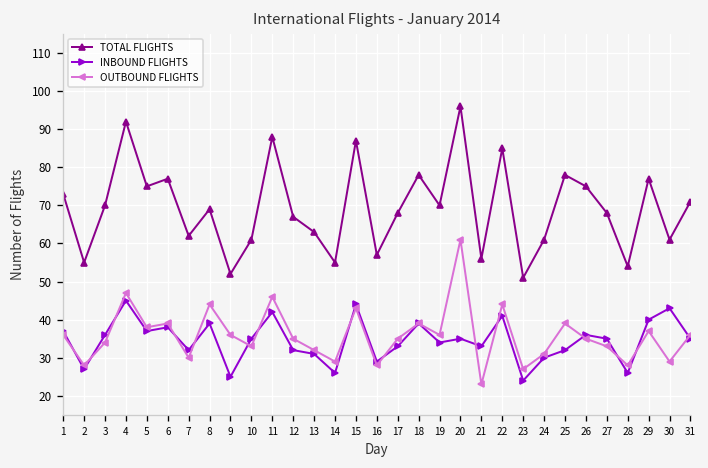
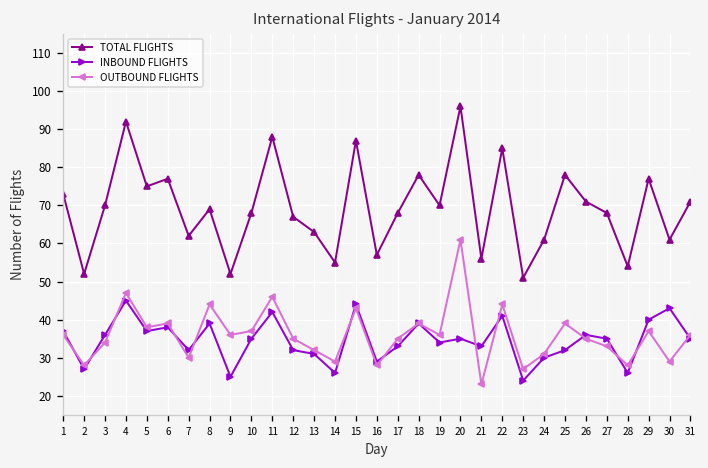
  {
    "TOTAL FLIGHTS": {
      "1": 73,
-     "2": 55,
+     "2": 52,
      "3": 70,
      "4": 92,
      "5": 75,
      "6": 77,
      "7": 62,
      "8": 69,
      "9": 52,
-     "10": 61,
+     "10": 68,
      "11": 88,
      "12": 67,
      "13": 63,
      "14": 55,
      "15": 87,
      "16": 57,
      "17": 68,
      "18": 78,
      "19": 70,
      "20": 96,
      "21": 56,
      "22": 85,
      "23": 51,
      "24": 61,
      "25": 78,
-     "26": 75,
+     "26": 71,
      "27": 68,
      "28": 54,
      "29": 77,
      "30": 61,
      "31": 71
    },
    "INBOUND FLIGHTS": {
      "1": 37,
      "2": 27,
      "3": 36,
      "4": 45,
      "5": 37,
      "6": 38,
      "7": 32,
      "8": 39,
      "9": 25,
      "10": 35,
      "11": 42,
      "12": 32,
      "13": 31,
      "14": 26,
      "15": 44,
      "16": 29,
      "17": 33,
      "19": 34,
      "20": 35,
      "21": 33,
      "22": 41,
      "23": 24,
      "24": 30,
      "25": 32,
      "26": 36,
      "27": 35,
      "28": 26,
      "29": 40,
      "30": 43,
      "31": 35
    },
    "OUTBOUND FLIGHTS": {
      "1": 36,
      "2": 28,
      "3": 34,
      "4": 47,
      "5": 38,
      "6": 39,
      "7": 30,
      "8": 44,
      "9": 36,
-     "10": 33,
+     "10": 37,
      "11": 46,
      "12": 35,
      "13": 32,
      "14": 29,
      "15": 43,
      "16": 28,
      "17": 35,
      "19": 36,
      "20": 61,
      "21": 23,
      "22": 44,
      "23": 27,
      "24": 31,
      "25": 39,
      "26": 35,
      "27": 33,
      "28": 28,
      "29": 37,
      "30": 29,
      "31": 36
    }
  }
